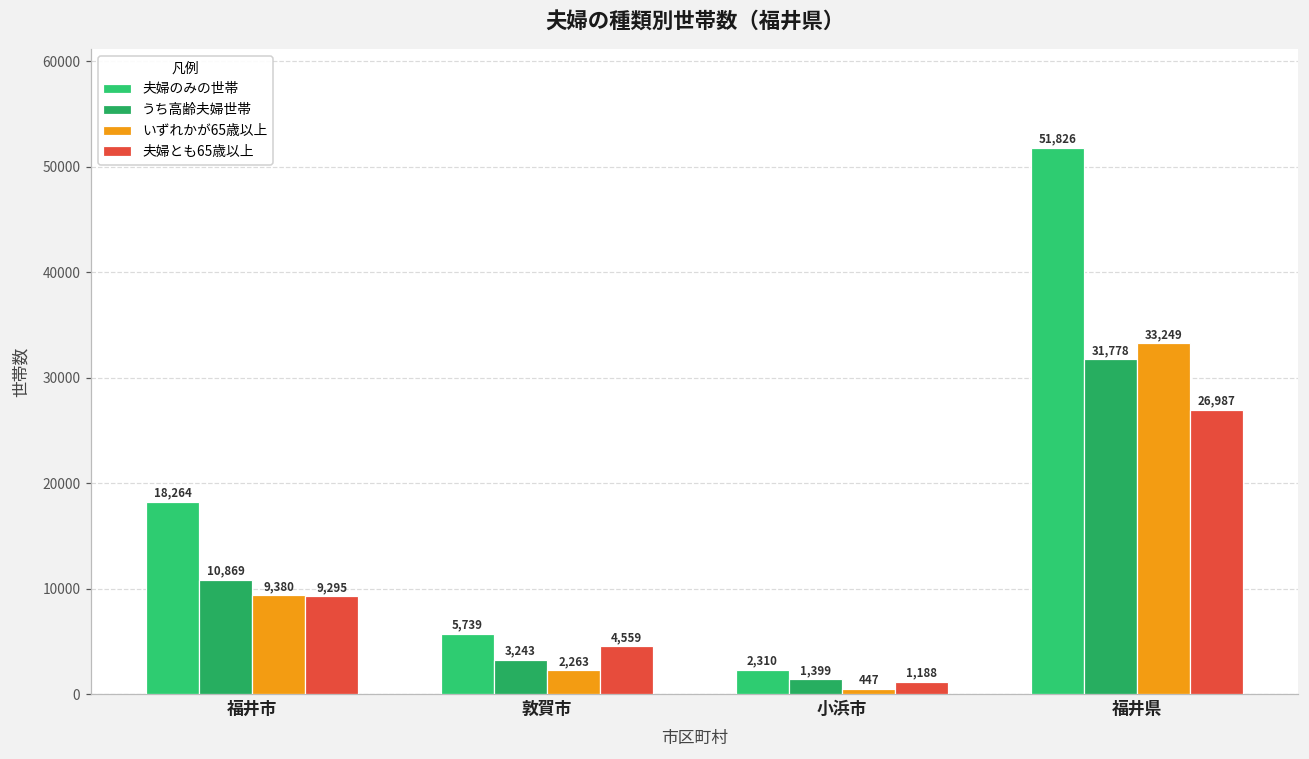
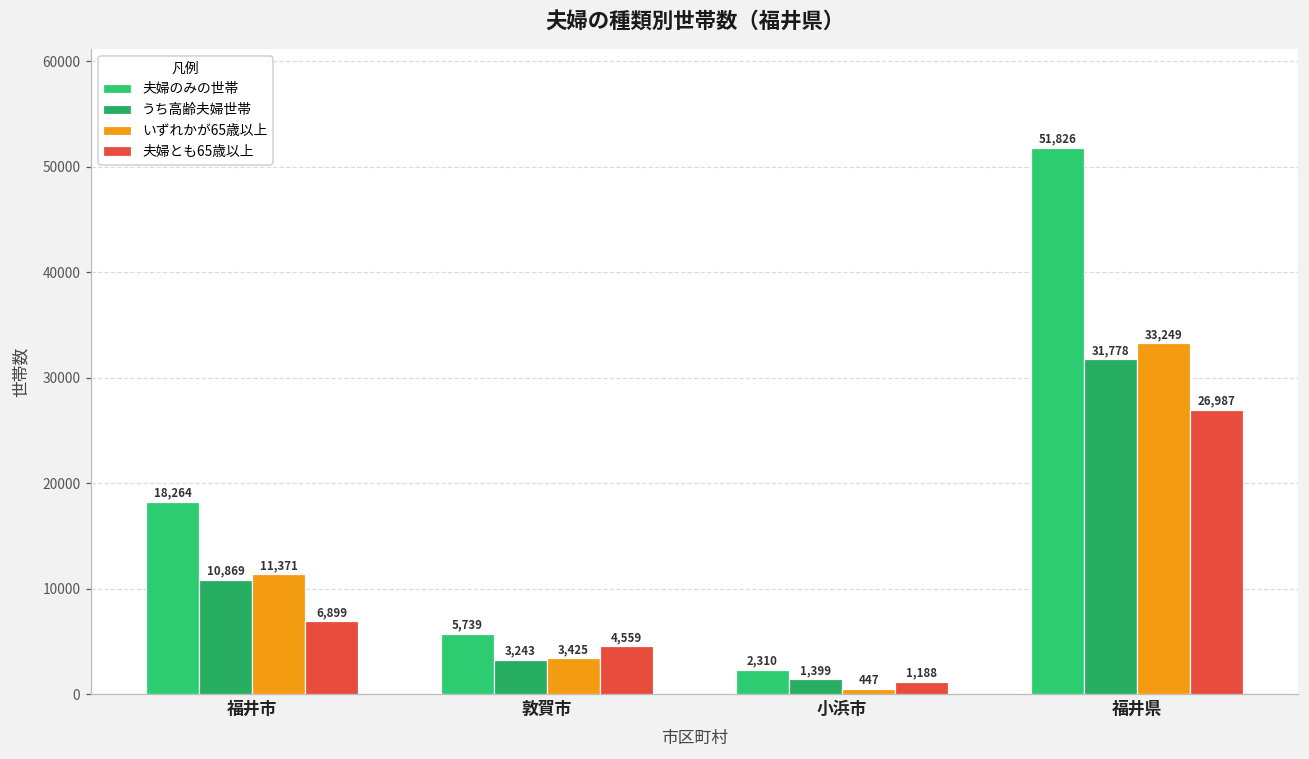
  {
    "いずれかが65歳以上": {
-     "福井市": "9,380",
-     "敦賀市": "2,263",
+     "福井市": "11,371",
+     "敦賀市": "3,425",
      "小浜市": "447",
      "福井県": "33,249"
    },
    "夫婦とも65歳以上": {
-     "福井市": "9,295",
+     "福井市": "6,899",
      "敦賀市": "4,559",
      "小浜市": "1,188",
      "福井県": "26,987"
    }
  }
